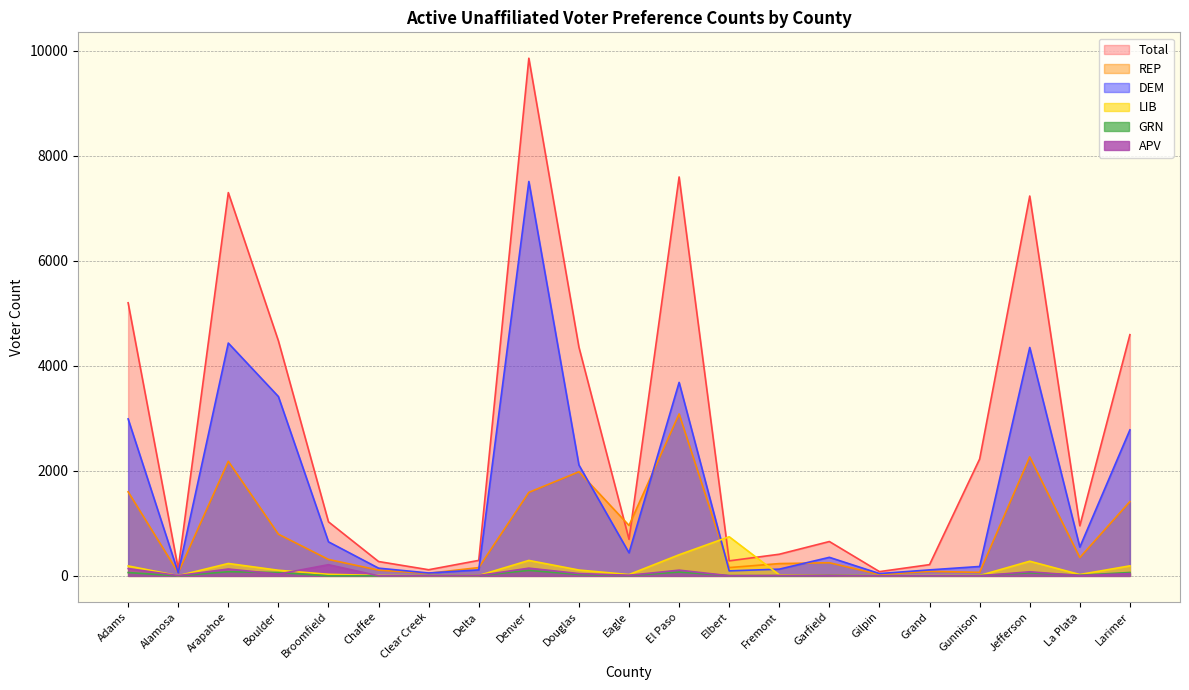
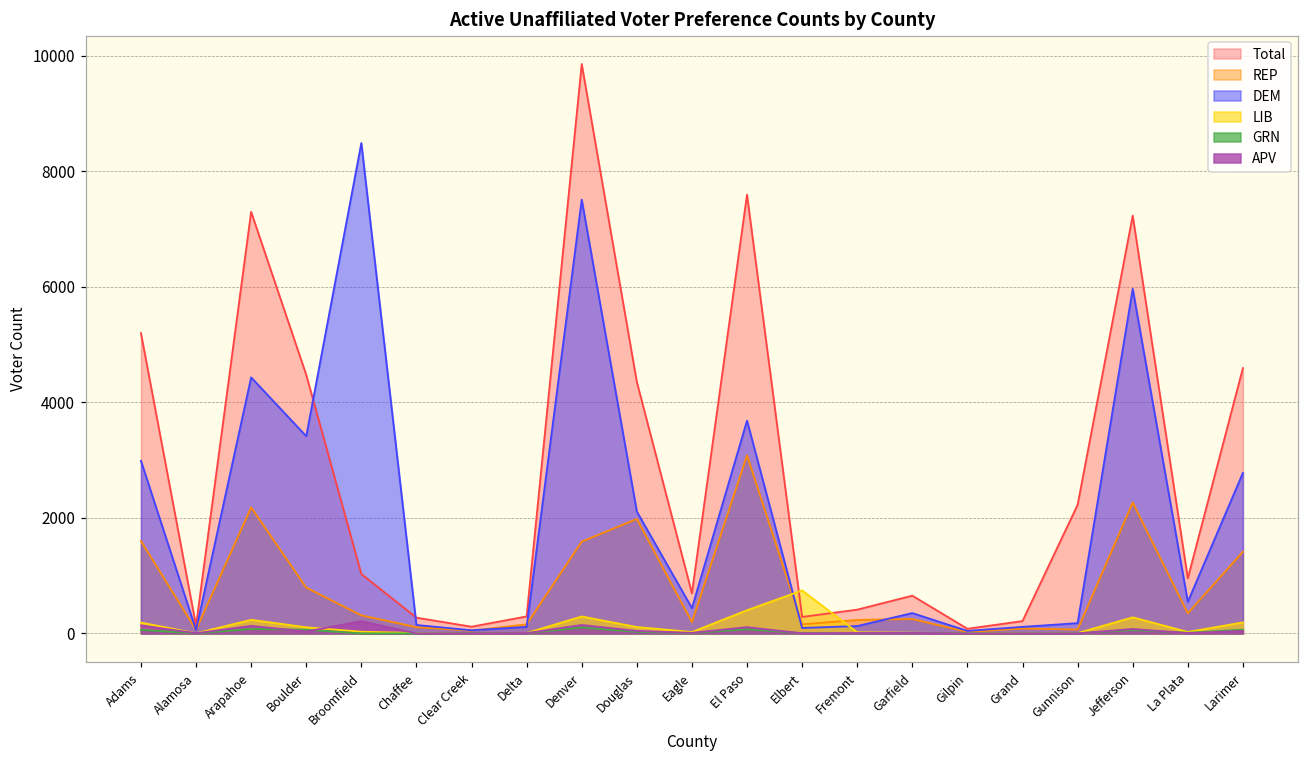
  {
    "Total": {
      "Adams": 5200,
      "Alamosa": 100,
      "Arapahoe": 7300,
      "Boulder": 4500,
      "Broomfield": 1000,
      "Chaffee": 300,
      "Clear Creek": 100,
      "Delta": 300,
      "Denver": 9900,
      "Douglas": 4400,
      "Eagle": 700,
      "El Paso": 7600,
      "Elbert": 300,
      "Fremont": 400,
      "Garfield": 700,
      "Grand": 200,
      "Gunnison": 2200,
      "Jefferson": 7200,
      "La Plata": 1000,
      "Larimer": 4600
    },
    "REP": {
      "Adams": 1600,
      "Arapahoe": 2200,
      "Boulder": 800,
      "Broomfield": 300,
      "Denver": 1600,
      "Douglas": 2000,
-     "Eagle": 1000,
+     "Eagle": 200,
      "El Paso": 3100,
      "Elbert": 200,
      "Fremont": 200,
      "Garfield": 300,
      "Gunnison": 100,
      "Jefferson": 2300,
      "La Plata": 300,
      "Larimer": 1400
    },
    "DEM": {
      "Adams": 3000,
      "Arapahoe": 4400,
      "Boulder": 3400,
-     "Broomfield": 600,
+     "Broomfield": 8500,
      "Denver": 7500,
      "Douglas": 2100,
      "Eagle": 400,
      "El Paso": 3700,
      "Elbert": 100,
      "Fremont": 100,
      "Garfield": 400,
      "Gunnison": 200,
-     "Jefferson": 4300,
+     "Jefferson": 6000,
      "La Plata": 500,
      "Larimer": 2800
    },
    "LIB": {
      "Adams": 200,
      "Arapahoe": 200,
      "Denver": 300,
      "Douglas": 100,
      "El Paso": 400,
      "Elbert": 700,
      "Jefferson": 300,
      "Larimer": 200
    },
    "GRN": {
      "Adams": 100,
      "Arapahoe": 100
    },
    "APV": {
      "Adams": 100,
      "Arapahoe": 100,
      "Broomfield": 200
    }
  }
